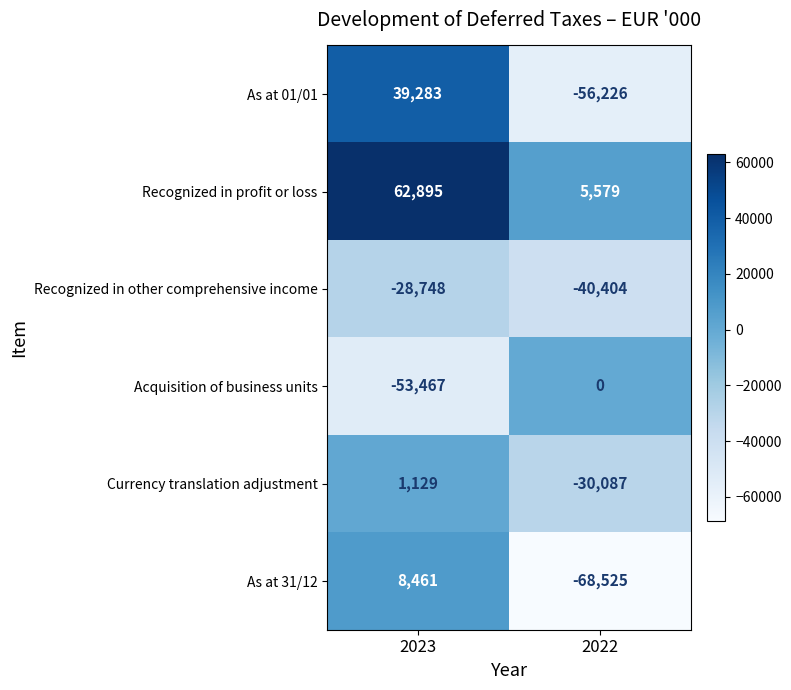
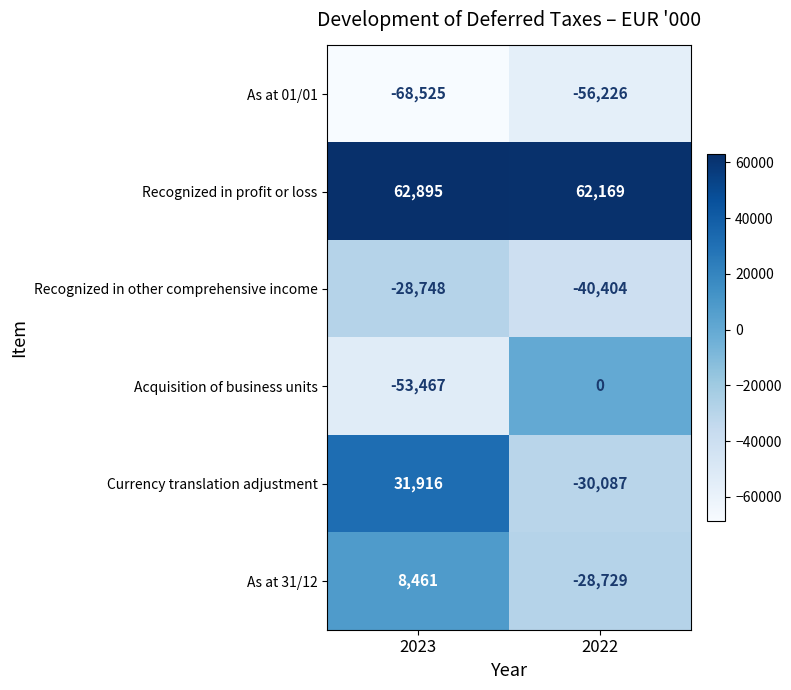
  {
    "As at 01/01": {
-     "2023": "39,283",
+     "2023": "-68,525",
      "2022": "-56,226"
    },
    "Recognized in profit or loss": {
      "2023": "62,895",
-     "2022": "5,579"
+     "2022": "62,169"
    },
    "Recognized in other comprehensive income": {
      "2023": "-28,748",
      "2022": "-40,404"
    },
    "Acquisition of business units": {
      "2023": "-53,467",
      "2022": "0"
    },
    "Currency translation adjustment": {
-     "2023": "1,129",
+     "2023": "31,916",
      "2022": "-30,087"
    },
    "As at 31/12": {
      "2023": "8,461",
-     "2022": "-68,525"
+     "2022": "-28,729"
    }
  }
